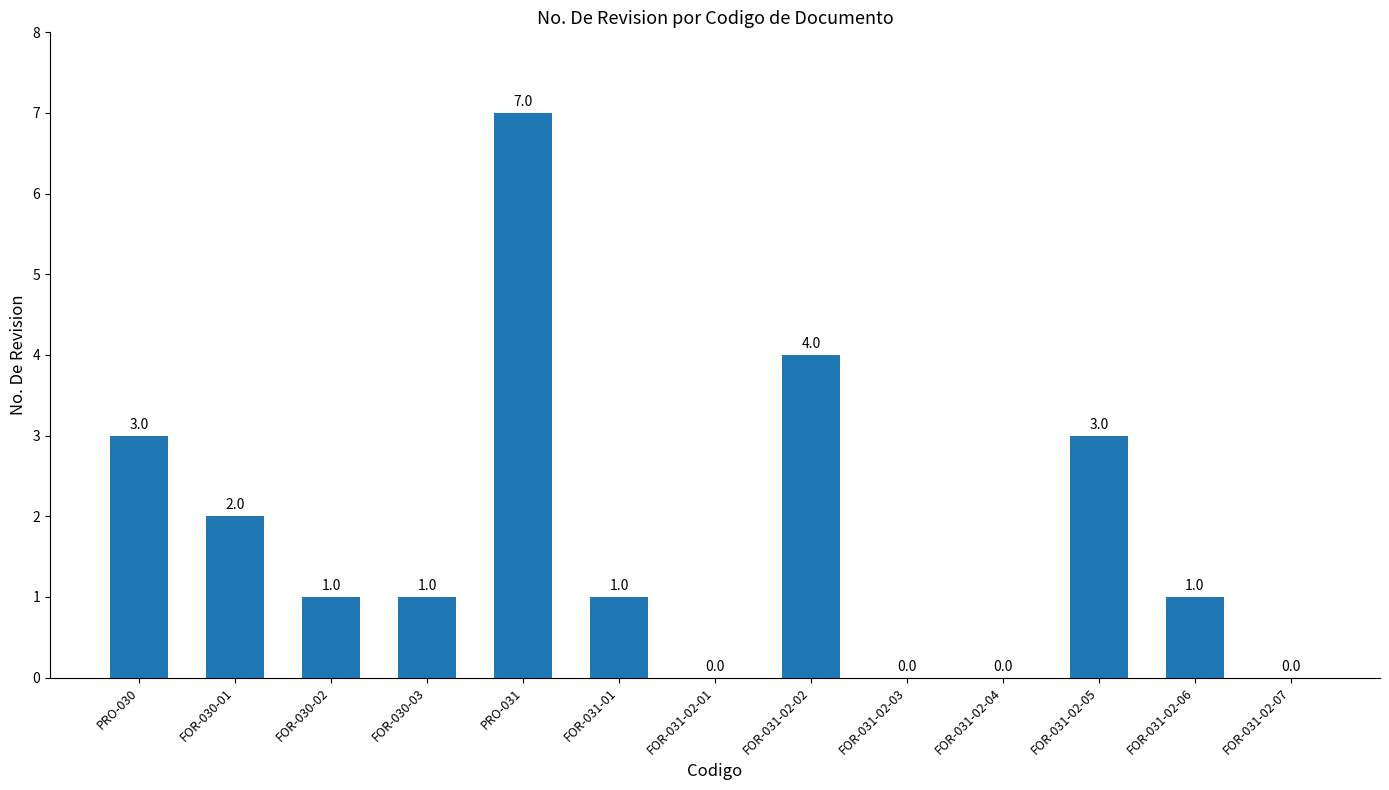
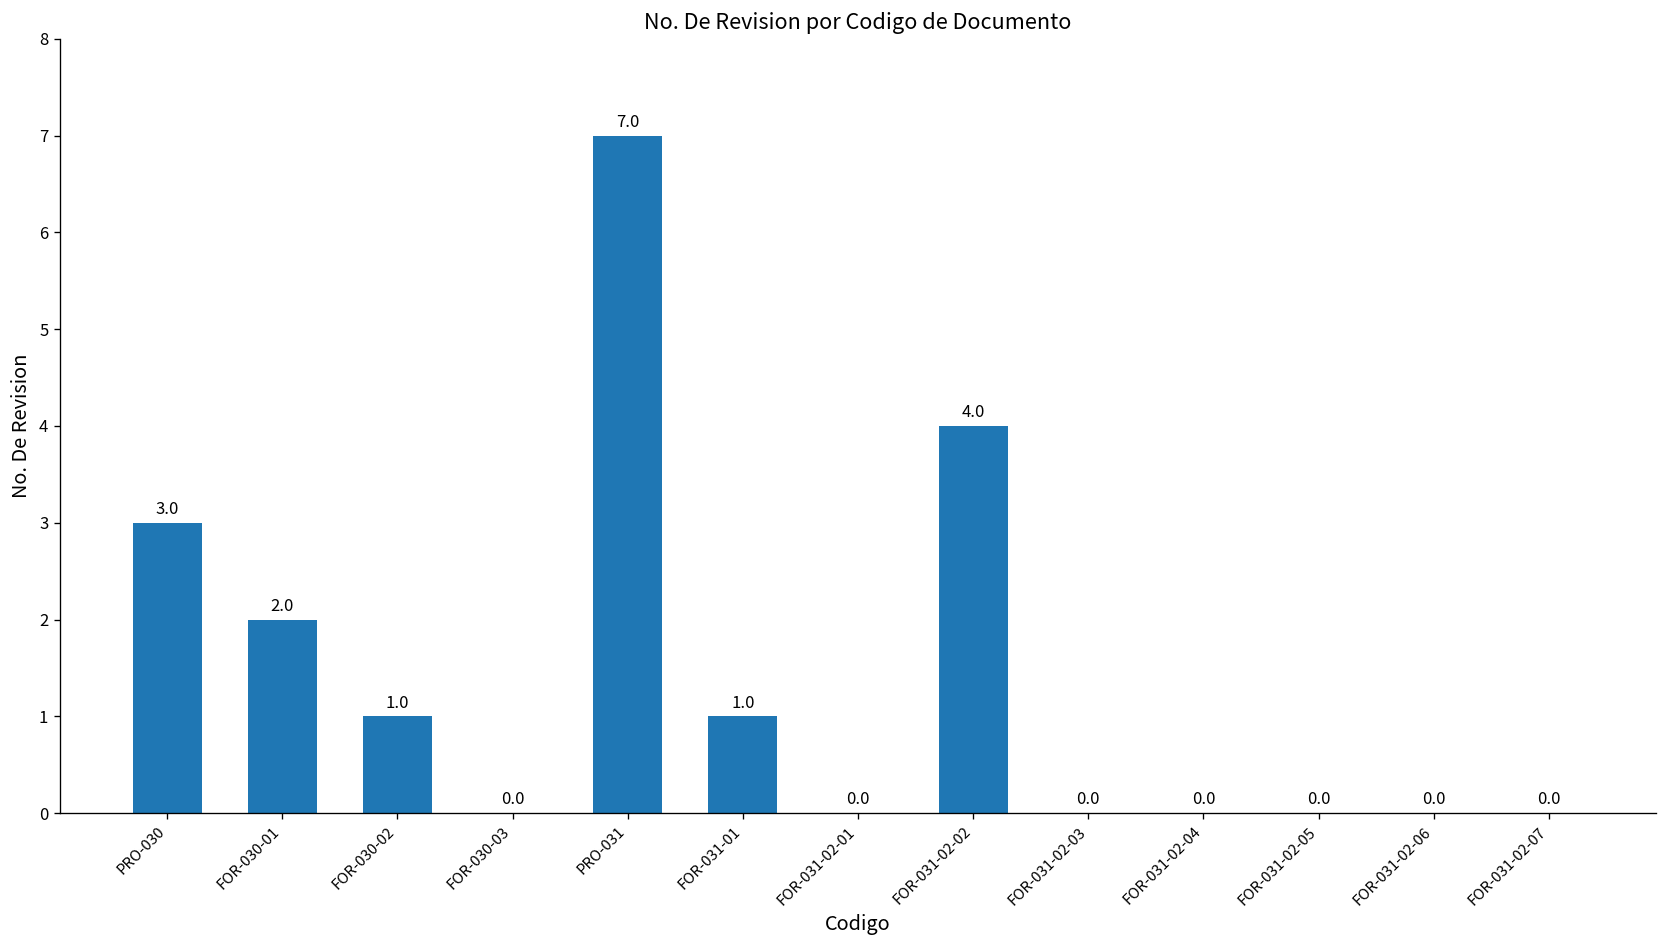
  {
    "PRO-030": 3.0,
    "FOR-030-01": 2.0,
    "FOR-030-02": 1.0,
-   "FOR-030-03": 1.0,
+   "FOR-030-03": 0.0,
    "PRO-031": 7.0,
    "FOR-031-01": 1.0,
    "FOR-031-02-01": 0.0,
    "FOR-031-02-02": 4.0,
    "FOR-031-02-03": 0.0,
    "FOR-031-02-04": 0.0,
-   "FOR-031-02-05": 3.0,
-   "FOR-031-02-06": 1.0,
+   "FOR-031-02-05": 0.0,
+   "FOR-031-02-06": 0.0,
    "FOR-031-02-07": 0.0
  }
